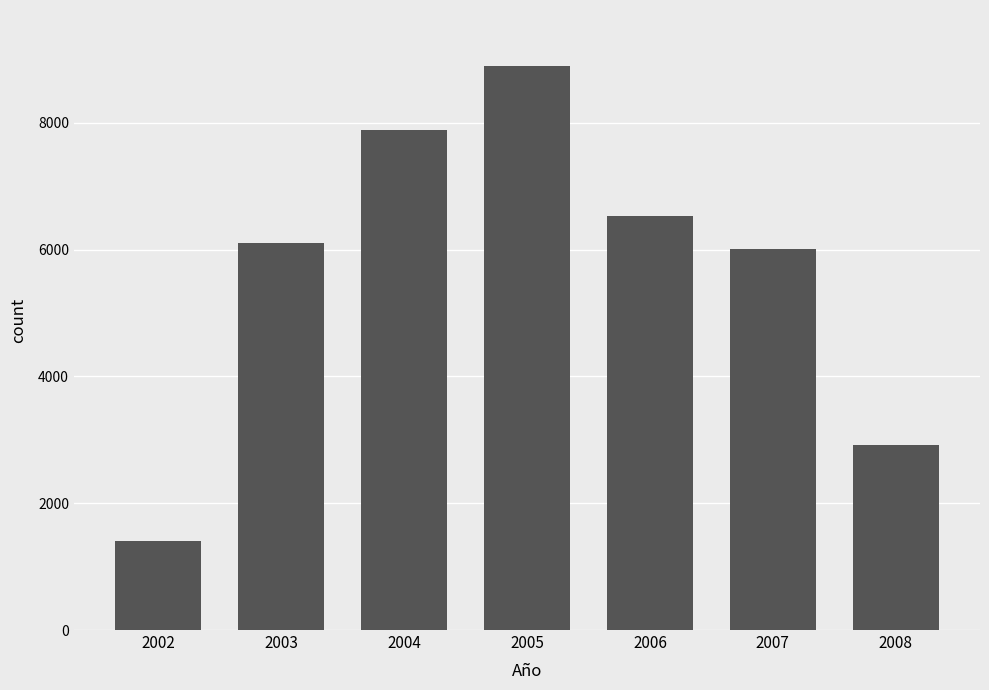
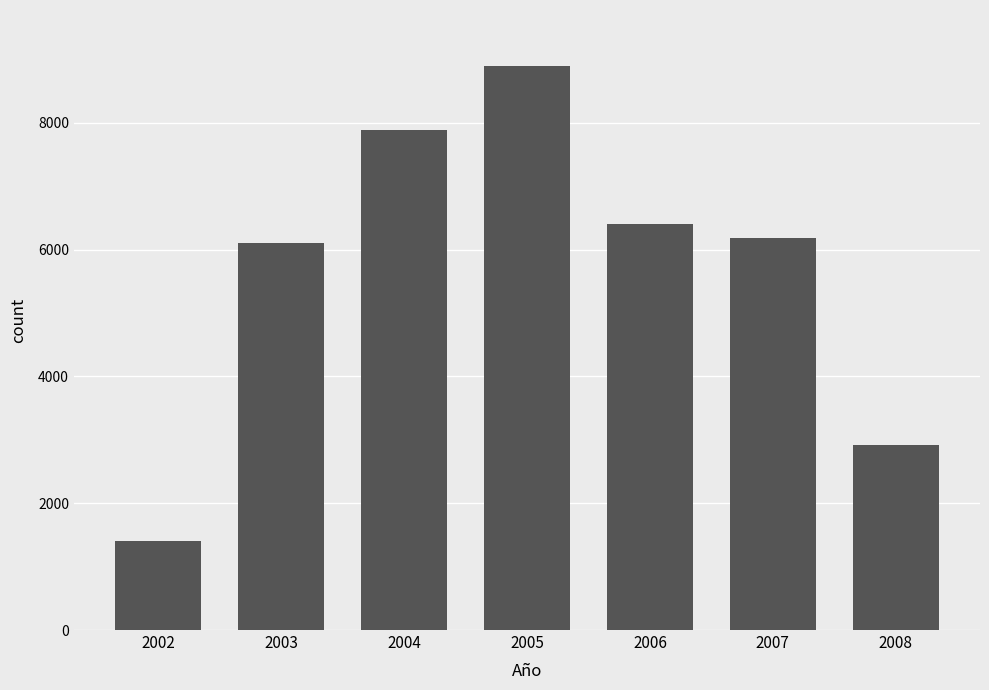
  {
    "2002": 1400,
    "2003": 6100,
    "2004": 7900,
    "2005": 8900,
-   "2006": 6500,
-   "2007": 6000,
+   "2006": 6400,
+   "2007": 6200,
    "2008": 2900
  }
